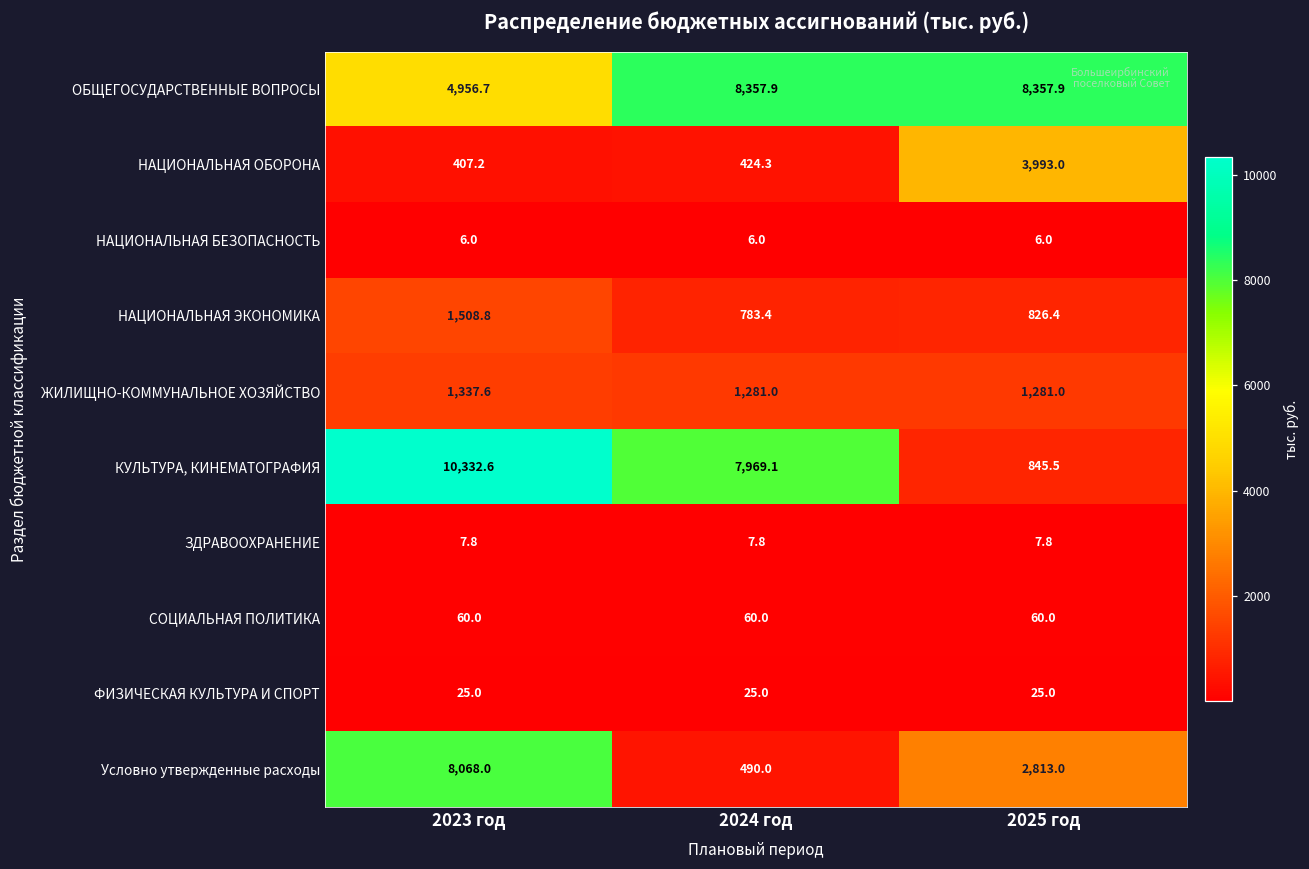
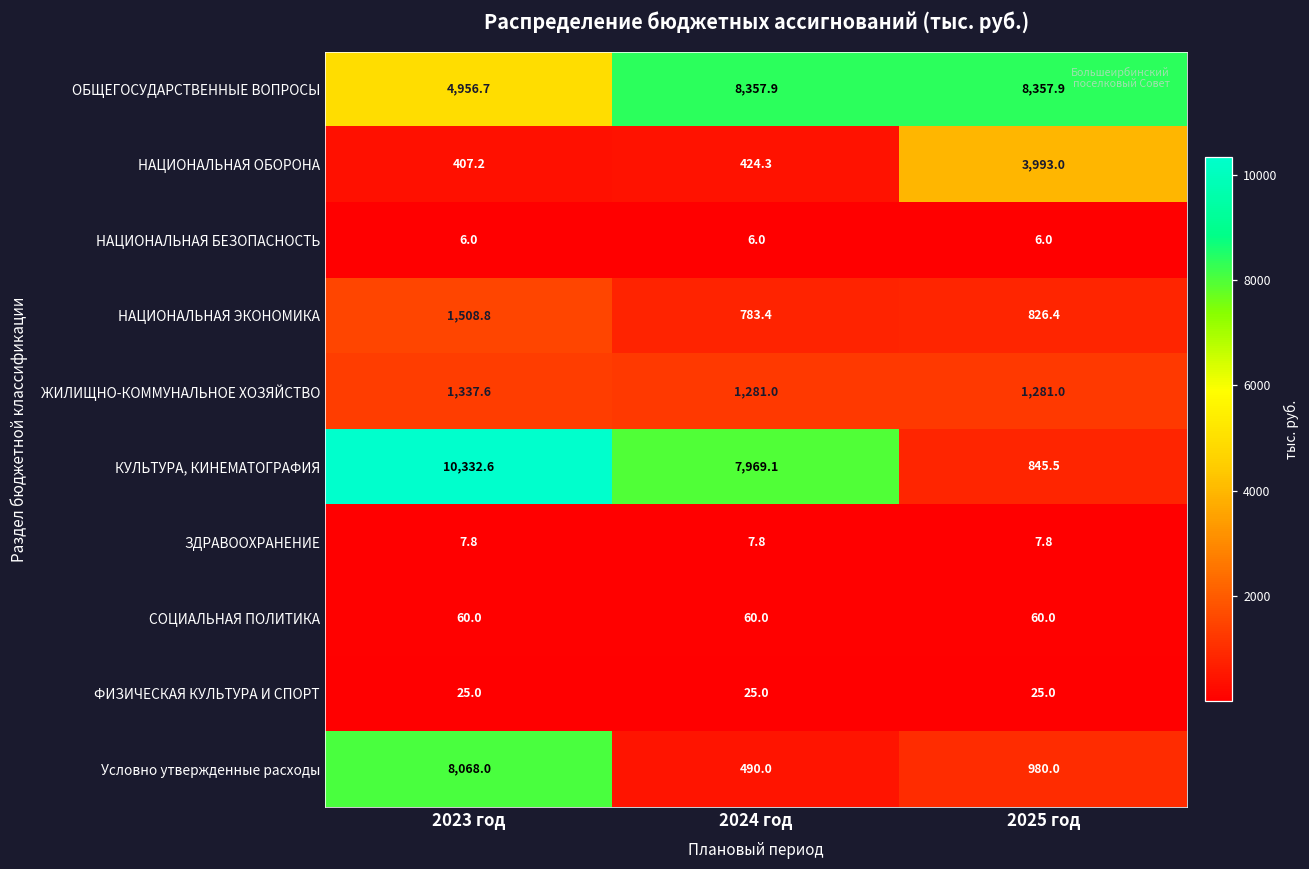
  {
    "ОБЩЕГОСУДАРСТВЕННЫЕ ВОПРОСЫ": {
      "2023 год": "4,956.7",
      "2024 год": "8,357.9"
    },
    "НАЦИОНАЛЬНАЯ ОБОРОНА": {
      "2023 год": "407.2",
      "2024 год": "424.3",
      "2025 год": "3,993.0"
    },
    "НАЦИОНАЛЬНАЯ БЕЗОПАСНОСТЬ": {
      "2023 год": "6.0",
      "2024 год": "6.0",
      "2025 год": "6.0"
    },
    "НАЦИОНАЛЬНАЯ ЭКОНОМИКА": {
      "2023 год": "1,508.8",
      "2024 год": "783.4",
      "2025 год": "826.4"
    },
    "ЖИЛИЩНО-КОММУНАЛЬНОЕ ХОЗЯЙСТВО": {
      "2023 год": "1,337.6",
      "2024 год": "1,281.0",
      "2025 год": "1,281.0"
    },
    "КУЛЬТУРА, КИНЕМАТОГРАФИЯ": {
      "2023 год": "10,332.6",
      "2024 год": "7,969.1",
      "2025 год": "845.5"
    },
    "ЗДРАВООХРАНЕНИЕ": {
      "2023 год": "7.8",
      "2024 год": "7.8",
      "2025 год": "7.8"
    },
    "СОЦИАЛЬНАЯ ПОЛИТИКА": {
      "2023 год": "60.0",
      "2024 год": "60.0",
      "2025 год": "60.0"
    },
    "ФИЗИЧЕСКАЯ КУЛЬТУРА И СПОРТ": {
      "2023 год": "25.0",
      "2024 год": "25.0",
      "2025 год": "25.0"
    },
    "Условно утвержденные расходы": {
      "2023 год": "8,068.0",
      "2024 год": "490.0",
-     "2025 год": "2,813.0"
+     "2025 год": "980.0"
    }
  }
